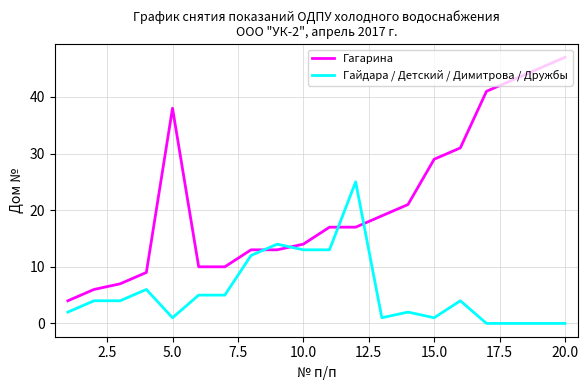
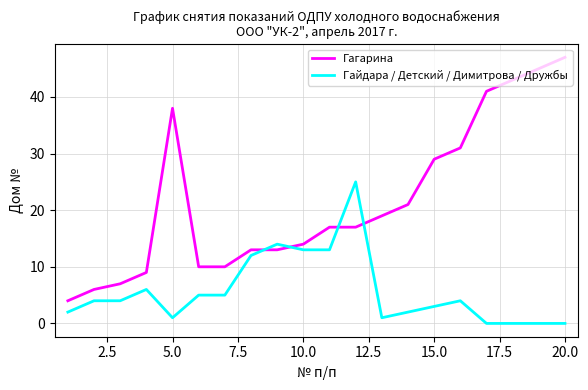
  {
    "Гагарина": {
      "5.0": 38,
      "10.0": 14,
      "15.0": 29
    },
    "Гайдара / Детский / Димитрова / Дружбы": {
      "5.0": 1,
      "10.0": 13,
-     "15.0": 1,
+     "15.0": 3,
      "20.0": 0
    }
  }
